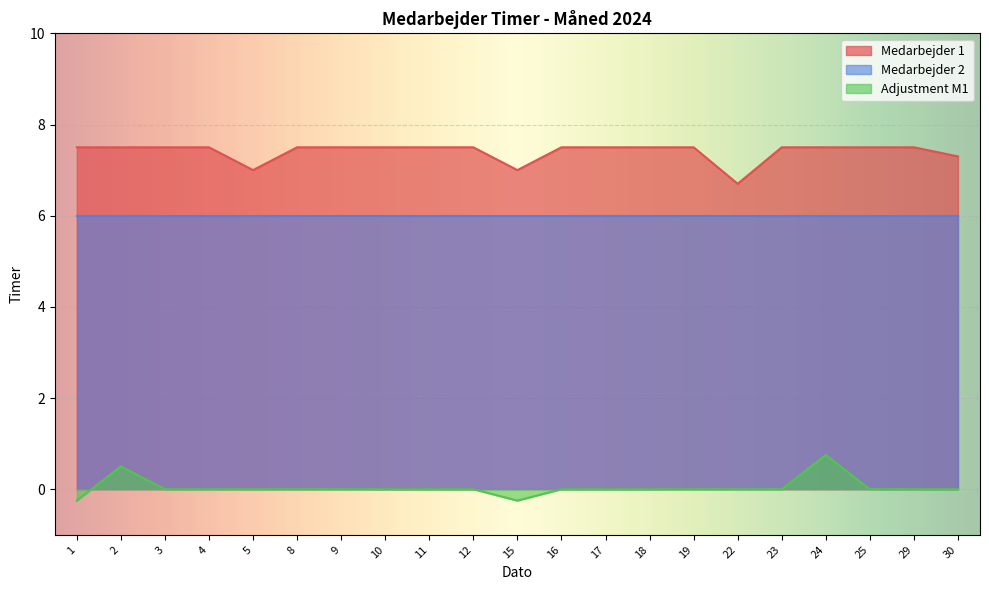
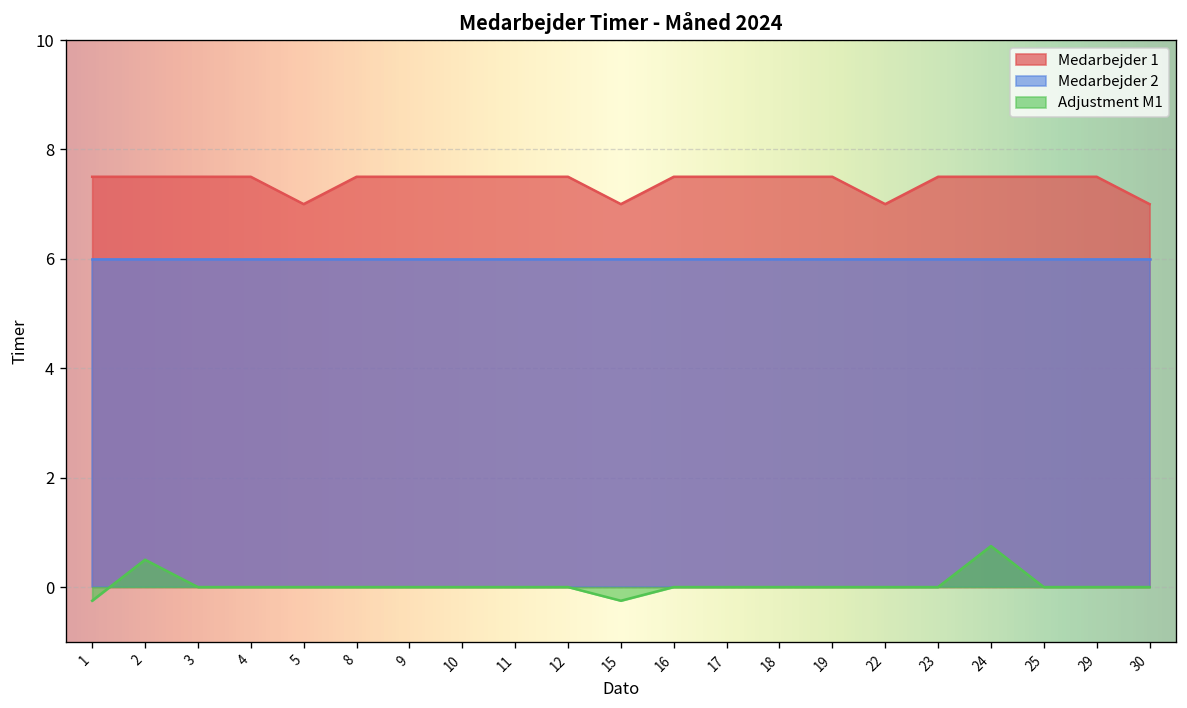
  {
    "Medarbejder 1": {
      "1": 7.5,
      "2": 7.5,
      "3": 7.5,
      "4": 7.5,
      "5": 7.0,
      "8": 7.5,
      "9": 7.5,
      "10": 7.5,
      "11": 7.5,
      "12": 7.5,
      "15": 7.0,
      "16": 7.5,
      "17": 7.5,
      "18": 7.5,
      "19": 7.5,
-     "22": 6.7,
+     "22": 7.0,
      "23": 7.5,
      "24": 7.5,
      "25": 7.5,
      "29": 7.5,
-     "30": 7.3
+     "30": 7.0
    },
    "Medarbejder 2": {
      "1": 6.0,
      "2": 6.0,
      "3": 6.0,
      "4": 6.0,
      "5": 6.0,
      "8": 6.0,
      "9": 6.0,
      "10": 6.0,
      "11": 6.0,
      "12": 6.0,
      "15": 6.0,
      "16": 6.0,
      "17": 6.0,
      "18": 6.0,
      "19": 6.0,
      "22": 6.0,
      "23": 6.0,
      "24": 6.0,
      "25": 6.0,
      "29": 6.0,
      "30": 6.0
    }
  }
